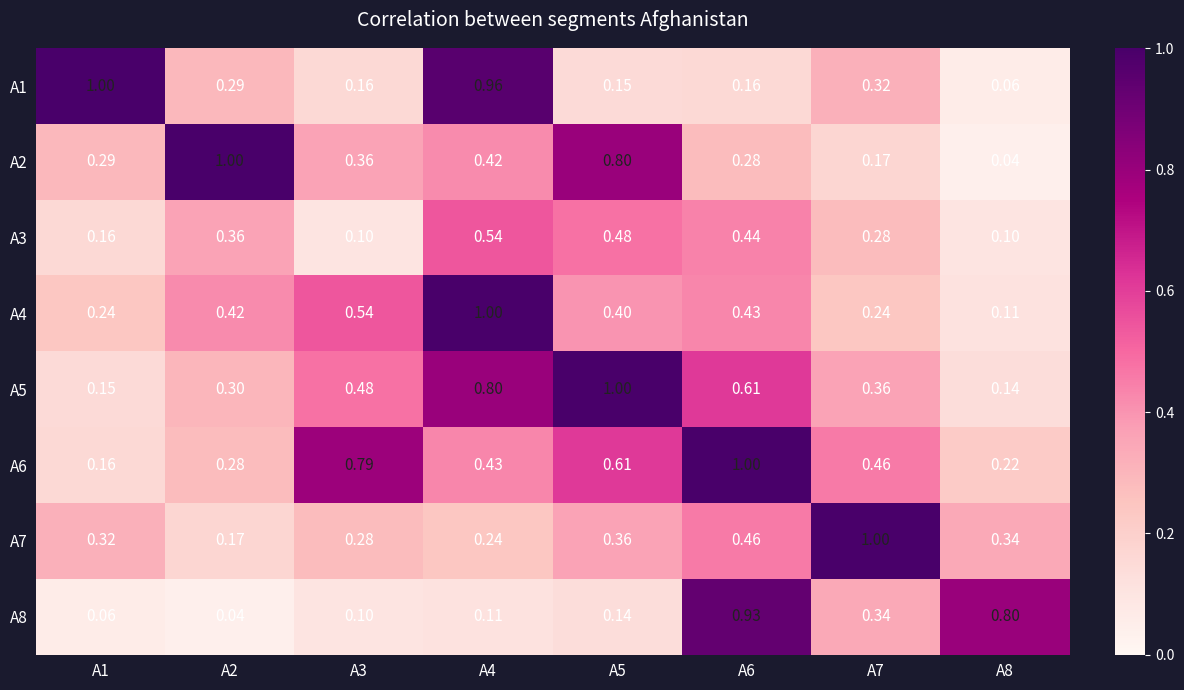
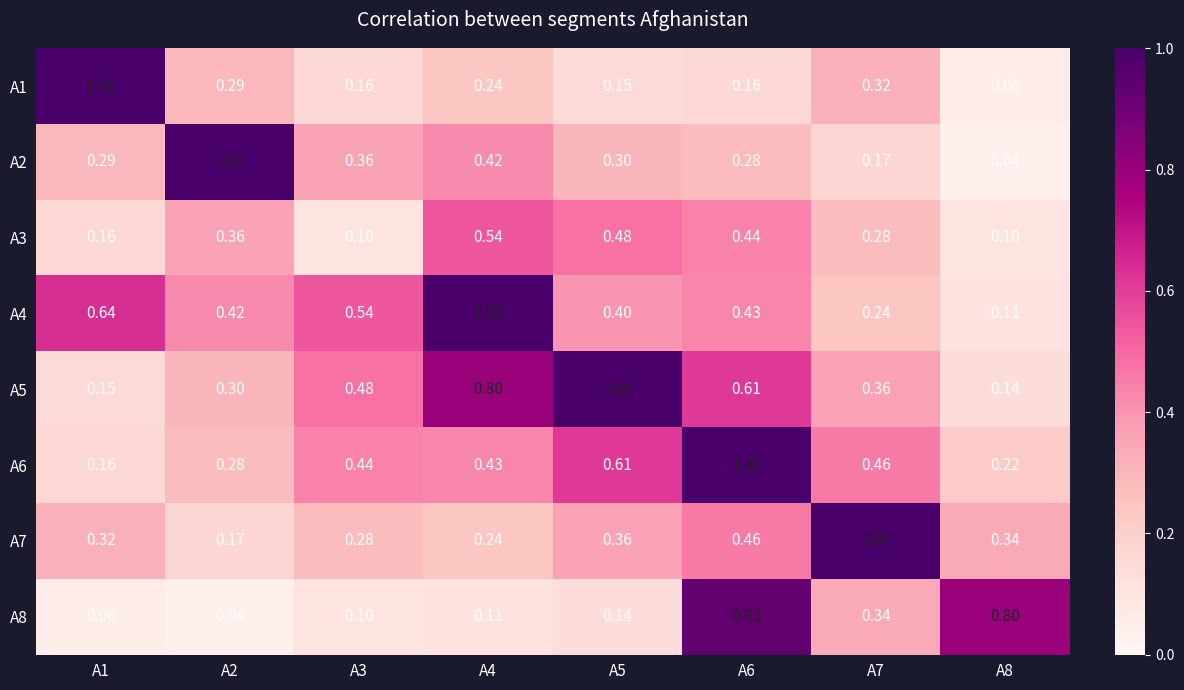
  {
    "A1": {
      "A1": 1.00,
      "A2": 0.29,
-     "A4": 0.96,
+     "A4": 0.24,
      "A7": 0.32
    },
    "A2": {
      "A1": 0.29,
      "A2": 1.00,
      "A3": 0.36,
      "A4": 0.42,
-     "A5": 0.80,
+     "A5": 0.30,
      "A6": 0.28
    },
    "A3": {
      "A2": 0.36,
      "A4": 0.54,
      "A5": 0.48,
      "A6": 0.44,
      "A7": 0.28
    },
    "A4": {
-     "A1": 0.24,
+     "A1": 0.64,
      "A2": 0.42,
      "A3": 0.54,
      "A4": 1.00,
      "A5": 0.40,
      "A6": 0.43,
      "A7": 0.24
    },
    "A5": {
      "A2": 0.30,
      "A3": 0.48,
      "A4": 0.80,
      "A5": 1.00,
      "A6": 0.61,
      "A7": 0.36
    },
    "A6": {
      "A2": 0.28,
-     "A3": 0.79,
+     "A3": 0.44,
      "A4": 0.43,
      "A5": 0.61,
      "A6": 1.00,
      "A7": 0.46,
      "A8": 0.22
    },
    "A7": {
      "A1": 0.32,
      "A3": 0.28,
      "A4": 0.24,
      "A5": 0.36,
      "A6": 0.46,
      "A7": 1.00,
      "A8": 0.34
    },
    "A8": {
      "A6": 0.93,
      "A7": 0.34,
      "A8": 0.80
    }
  }
